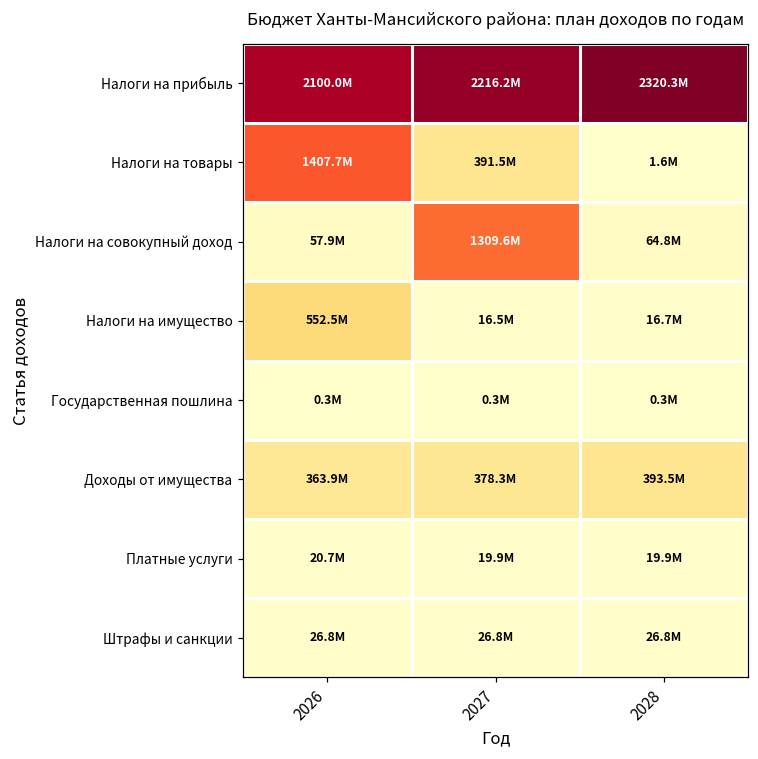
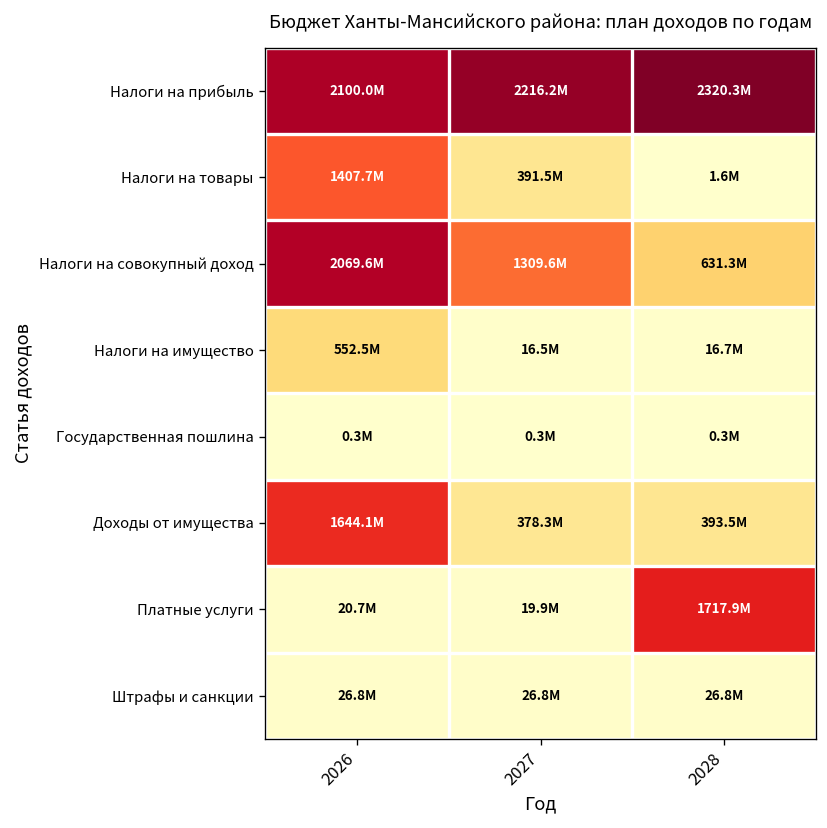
  {
    "Налоги на прибыль": {
      "2026": "2100.0M",
      "2027": "2216.2M",
      "2028": "2320.3M"
    },
    "Налоги на товары": {
      "2026": "1407.7M",
      "2027": "391.5M",
      "2028": "1.6M"
    },
    "Налоги на совокупный доход": {
-     "2026": "57.9M",
+     "2026": "2069.6M",
      "2027": "1309.6M",
-     "2028": "64.8M"
+     "2028": "631.3M"
    },
    "Налоги на имущество": {
      "2026": "552.5M",
      "2027": "16.5M",
      "2028": "16.7M"
    },
    "Государственная пошлина": {
      "2026": "0.3M",
      "2027": "0.3M",
      "2028": "0.3M"
    },
    "Доходы от имущества": {
-     "2026": "363.9M",
+     "2026": "1644.1M",
      "2027": "378.3M",
      "2028": "393.5M"
    },
    "Платные услуги": {
      "2026": "20.7M",
      "2027": "19.9M",
-     "2028": "19.9M"
+     "2028": "1717.9M"
    },
    "Штрафы и санкции": {
      "2026": "26.8M",
      "2027": "26.8M",
      "2028": "26.8M"
    }
  }
